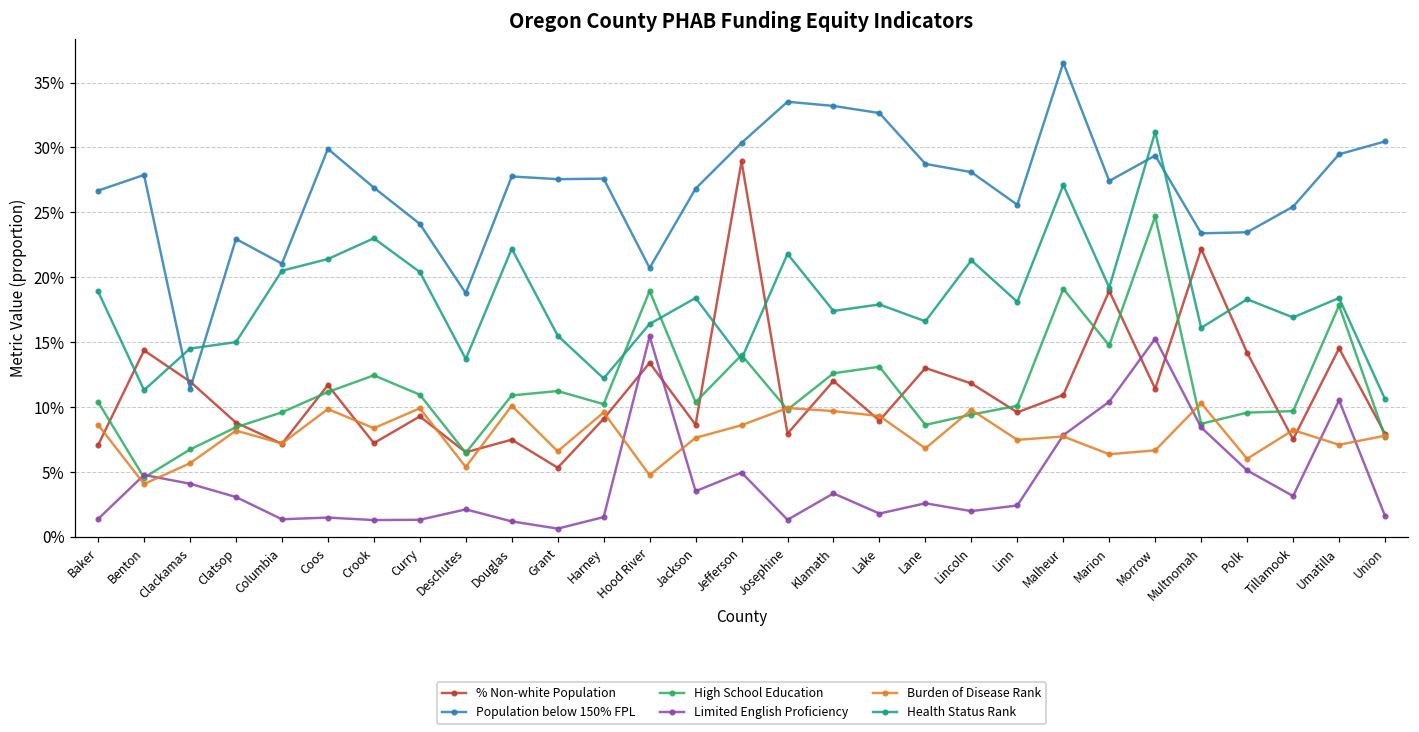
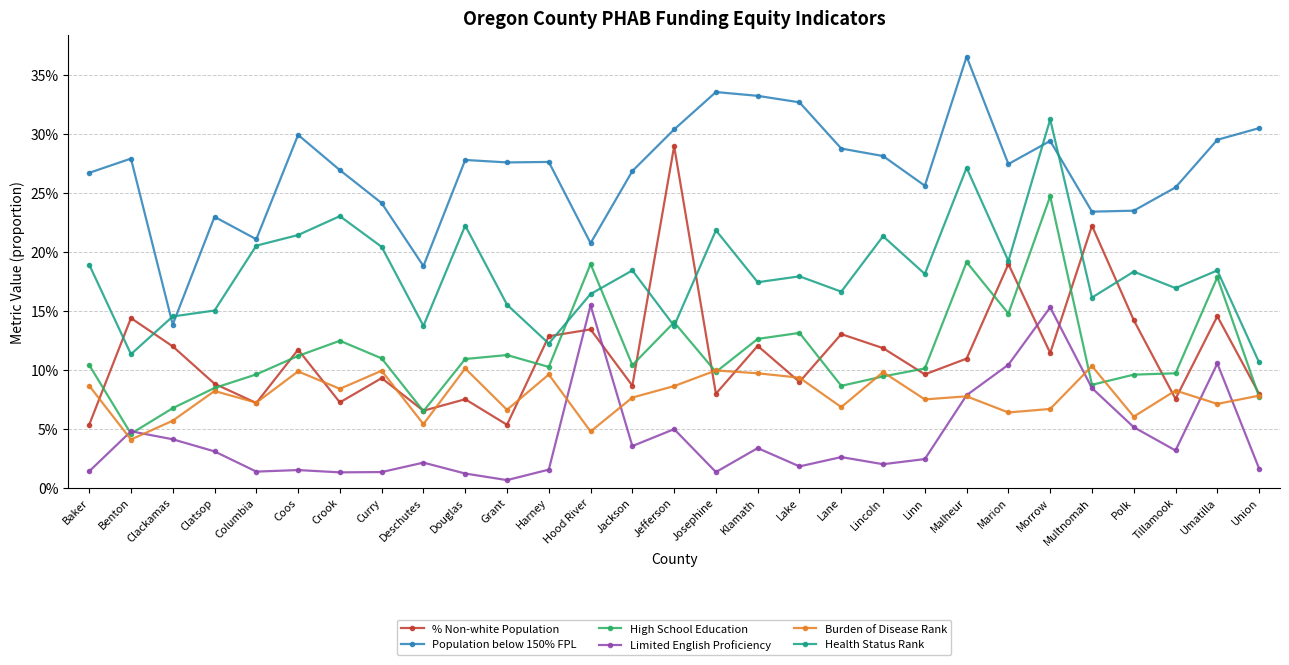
  {
    "% Non-white Population": {
-     "Baker": "7.1%",
+     "Baker": "5.3%",
      "Benton": "14.4%",
      "Clackamas": "12.0%",
      "Clatsop": "8.8%",
      "Coos": "11.7%",
      "Crook": "7.2%",
      "Curry": "9.3%",
      "Douglas": "7.5%",
      "Grant": "5.3%",
-     "Harney": "9.1%",
+     "Harney": "12.8%",
      "Hood River": "13.4%",
      "Jackson": "8.6%",
      "Jefferson": "28.9%",
      "Josephine": "7.9%",
      "Klamath": "12.0%",
      "Lake": "9.0%",
      "Lane": "13.0%",
      "Lincoln": "11.8%",
      "Linn": "9.6%",
      "Malheur": "10.9%",
      "Marion": "18.9%",
      "Morrow": "11.4%",
      "Multnomah": "22.2%",
      "Polk": "14.2%",
      "Tillamook": "7.5%",
      "Umatilla": "14.5%"
    },
    "Population below 150% FPL": {
      "Baker": "26.7%",
      "Benton": "27.9%",
-     "Clackamas": "11.4%",
+     "Clackamas": "13.8%",
      "Clatsop": "22.9%",
      "Columbia": "21.0%",
      "Coos": "29.9%",
      "Crook": "26.9%",
      "Curry": "24.1%",
      "Deschutes": "18.8%",
      "Douglas": "27.8%",
      "Grant": "27.6%",
      "Harney": "27.6%",
      "Hood River": "20.7%",
      "Jackson": "26.8%",
      "Jefferson": "30.3%",
      "Josephine": "33.5%",
      "Klamath": "33.2%",
      "Lake": "32.6%",
      "Lane": "28.7%",
      "Lincoln": "28.1%",
      "Linn": "25.6%",
      "Malheur": "36.5%",
      "Marion": "27.4%",
      "Morrow": "29.4%",
      "Multnomah": "23.4%",
      "Polk": "23.5%",
      "Tillamook": "25.4%",
      "Umatilla": "29.5%",
      "Union": "30.5%"
    },
    "Limited English Proficiency": {
      "Baker": "1.4%",
      "Clackamas": "4.1%",
      "Clatsop": "3.1%",
      "Columbia": "1.3%",
      "Coos": "1.5%",
      "Crook": "1.3%",
      "Curry": "1.3%",
      "Deschutes": "2.1%",
      "Douglas": "1.2%",
      "Grant": "0.6%",
      "Harney": "1.5%",
      "Hood River": "15.4%",
      "Jackson": "3.5%",
      "Jefferson": "4.9%",
      "Josephine": "1.3%",
      "Klamath": "3.3%",
      "Lake": "1.8%",
      "Lane": "2.6%",
      "Lincoln": "2.0%",
      "Linn": "2.4%",
      "Marion": "10.4%",
      "Morrow": "15.3%",
      "Multnomah": "8.4%",
      "Polk": "5.1%",
      "Tillamook": "3.1%",
      "Umatilla": "10.5%",
      "Union": "1.6%"
    },
    "Burden of Disease Rank": {
      "Baker": "8.6%",
      "Benton": "4.1%",
      "Clackamas": "5.7%",
      "Clatsop": "8.2%",
      "Coos": "9.8%",
      "Crook": "8.4%",
      "Curry": "9.9%",
      "Deschutes": "5.4%",
      "Douglas": "10.1%",
      "Grant": "6.6%",
      "Harney": "9.6%",
      "Hood River": "4.8%",
      "Jackson": "7.6%",
      "Jefferson": "8.6%",
      "Klamath": "9.7%",
      "Lake": "9.3%",
      "Lane": "6.8%",
      "Lincoln": "9.8%",
      "Linn": "7.5%",
      "Marion": "6.4%",
      "Morrow": "6.7%",
      "Multnomah": "10.3%",
      "Polk": "6.0%",
      "Tillamook": "8.2%",
      "Umatilla": "7.1%"
    }
  }
